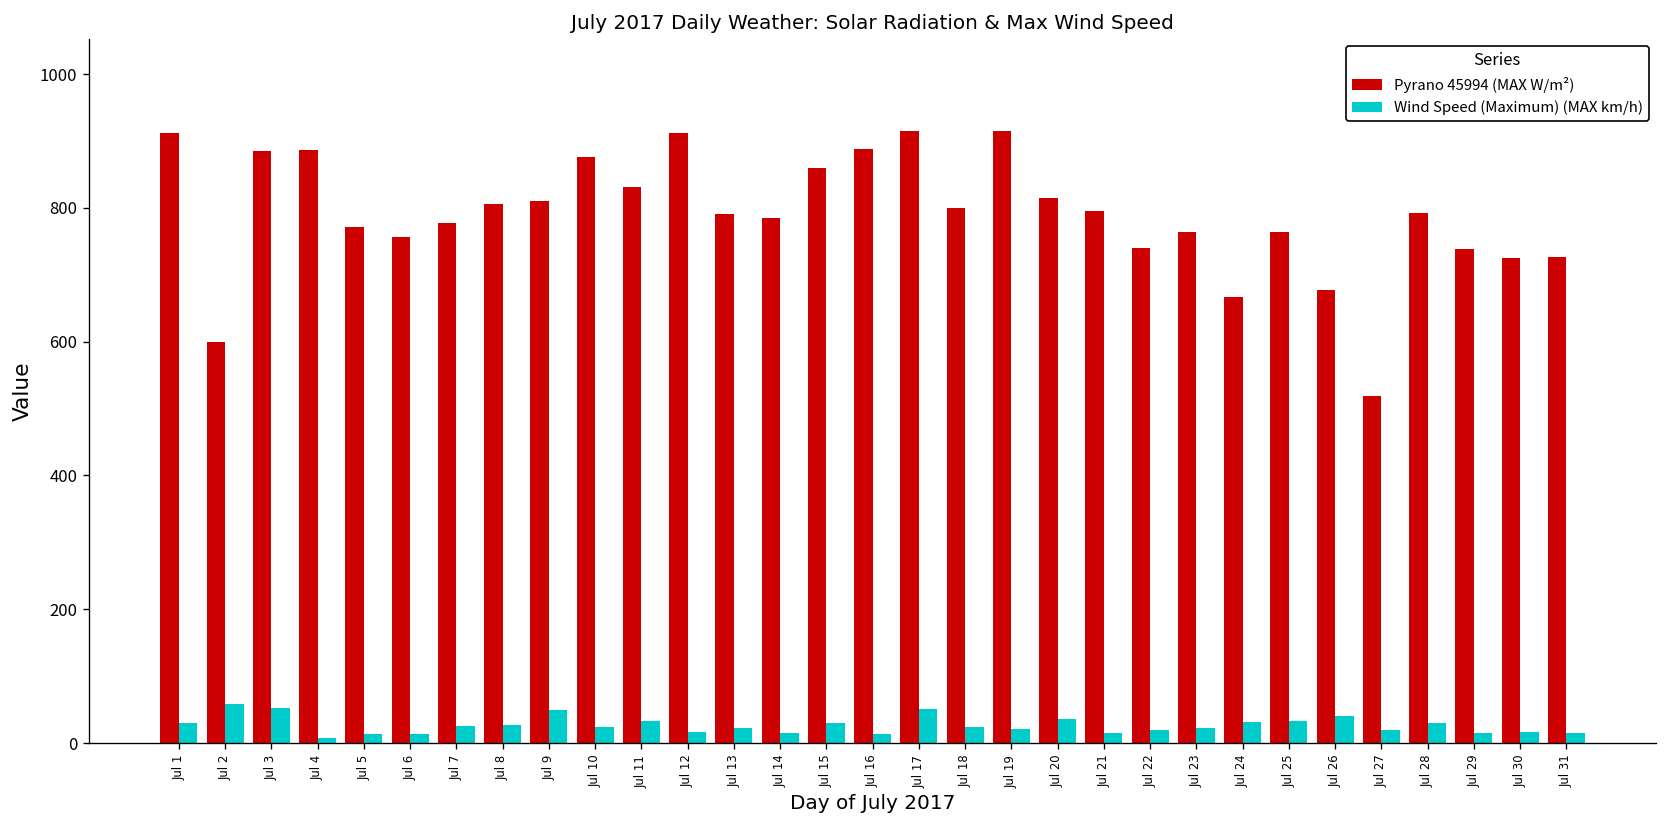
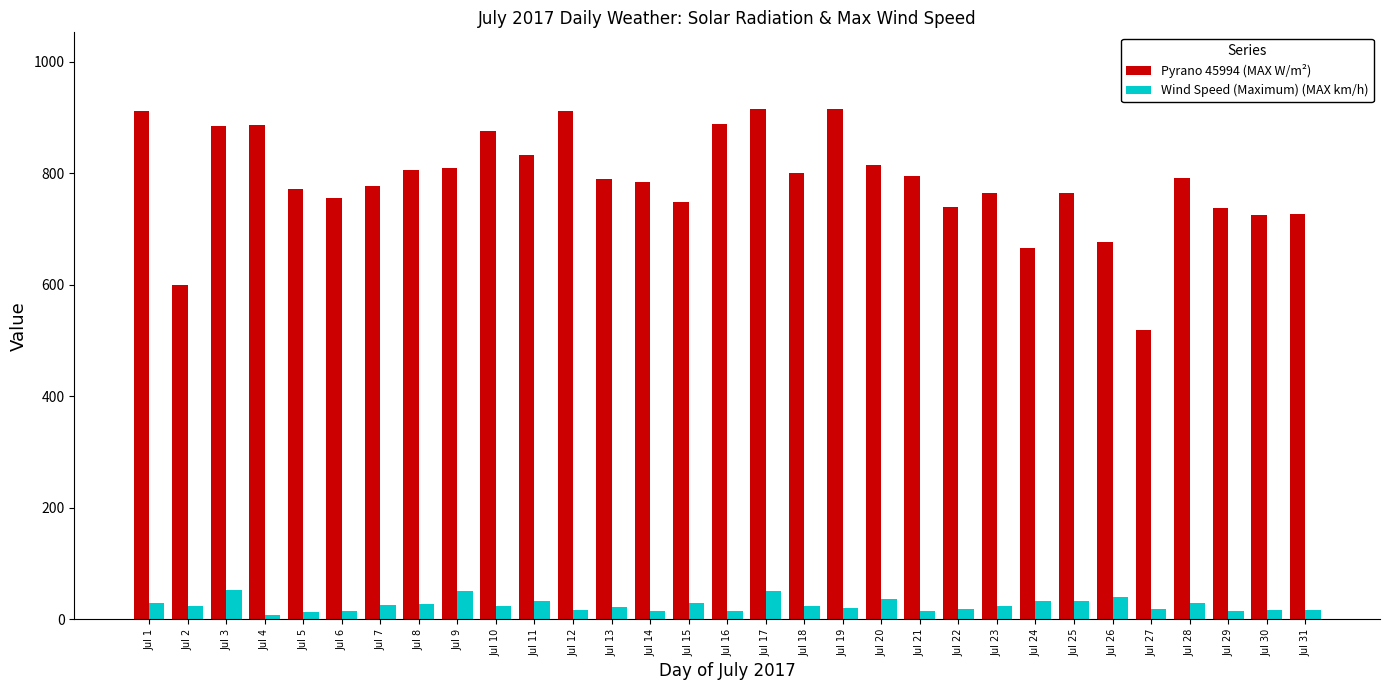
  {
    "Pyrano 45994 (MAX W/m²)": {
      "Jul 1": 910,
      "Jul 2": 600,
      "Jul 3": 890,
      "Jul 4": 890,
      "Jul 5": 770,
      "Jul 6": 760,
      "Jul 7": 780,
      "Jul 8": 810,
      "Jul 9": 810,
      "Jul 10": 880,
      "Jul 11": 830,
      "Jul 12": 910,
      "Jul 13": 790,
      "Jul 14": 780,
-     "Jul 15": 860,
+     "Jul 15": 750,
      "Jul 16": 890,
      "Jul 17": 910,
      "Jul 18": 800,
      "Jul 19": 920,
      "Jul 20": 810,
      "Jul 21": 800,
      "Jul 22": 740,
      "Jul 23": 760,
      "Jul 24": 670,
      "Jul 25": 760,
      "Jul 26": 680,
      "Jul 27": 520,
      "Jul 28": 790,
      "Jul 29": 740,
      "Jul 30": 730,
      "Jul 31": 730
    },
    "Wind Speed (Maximum) (MAX km/h)": {
      "Jul 1": 30,
-     "Jul 2": 60,
+     "Jul 2": 20,
      "Jul 3": 50,
      "Jul 4": 10,
      "Jul 5": 10,
      "Jul 6": 10,
      "Jul 7": 30,
      "Jul 8": 30,
      "Jul 9": 50,
      "Jul 10": 20,
      "Jul 11": 30,
      "Jul 12": 20,
      "Jul 13": 20,
      "Jul 14": 10,
      "Jul 15": 30,
      "Jul 16": 10,
      "Jul 17": 50,
      "Jul 18": 20,
      "Jul 19": 20,
      "Jul 20": 40,
      "Jul 21": 10,
      "Jul 22": 20,
      "Jul 23": 20,
      "Jul 24": 30,
      "Jul 25": 30,
      "Jul 26": 40,
      "Jul 27": 20,
      "Jul 28": 30,
      "Jul 29": 20,
      "Jul 30": 20,
      "Jul 31": 20
    }
  }
